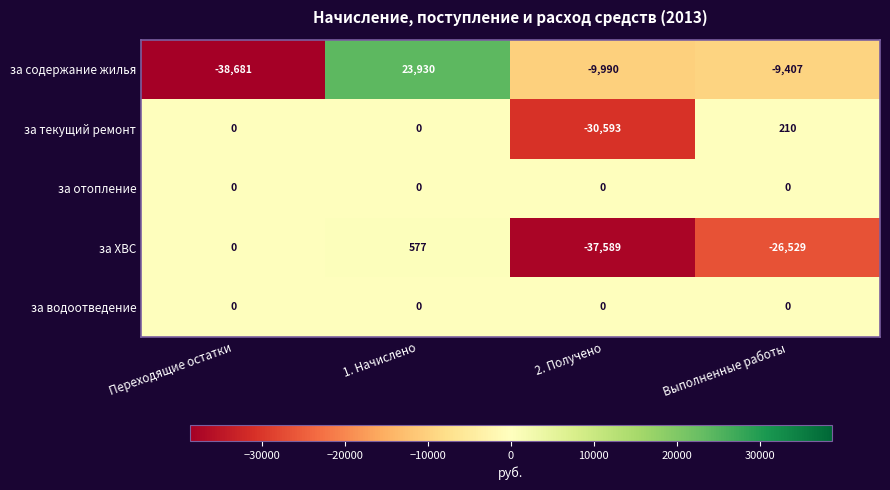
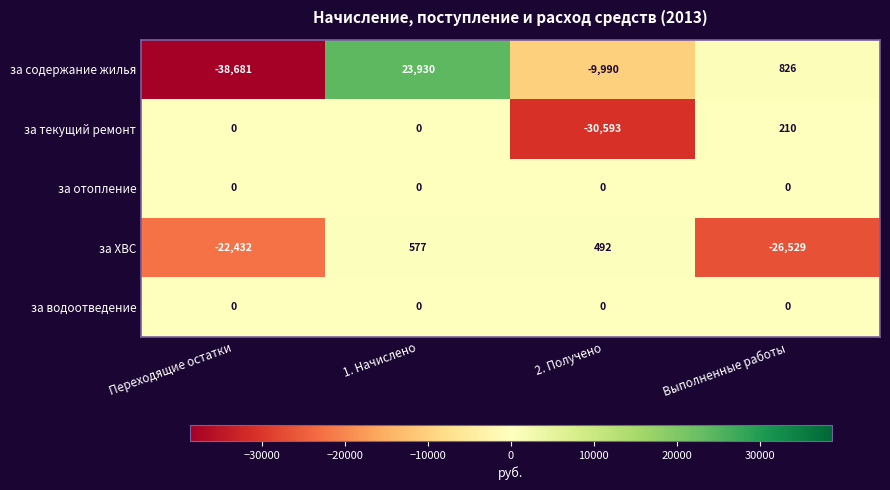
  {
    "за содержание жилья": {
      "Переходящие остатки": "-38,681",
      "1. Начислено": "23,930",
      "2. Получено": "-9,990",
-     "Выполненные работы": "-9,407"
+     "Выполненные работы": "826"
    },
    "за текущий ремонт": {
      "Переходящие остатки": "0",
      "1. Начислено": "0",
      "2. Получено": "-30,593",
      "Выполненные работы": "210"
    },
    "за отопление": {
      "Переходящие остатки": "0",
      "1. Начислено": "0",
      "2. Получено": "0",
      "Выполненные работы": "0"
    },
    "за ХВС": {
-     "Переходящие остатки": "0",
+     "Переходящие остатки": "-22,432",
      "1. Начислено": "577",
-     "2. Получено": "-37,589",
+     "2. Получено": "492",
      "Выполненные работы": "-26,529"
    },
    "за водоотведение": {
      "Переходящие остатки": "0",
      "1. Начислено": "0",
      "2. Получено": "0",
      "Выполненные работы": "0"
    }
  }
